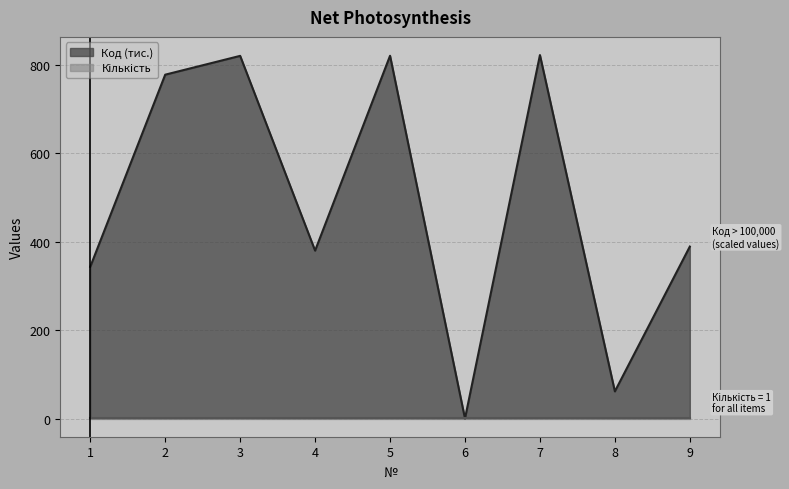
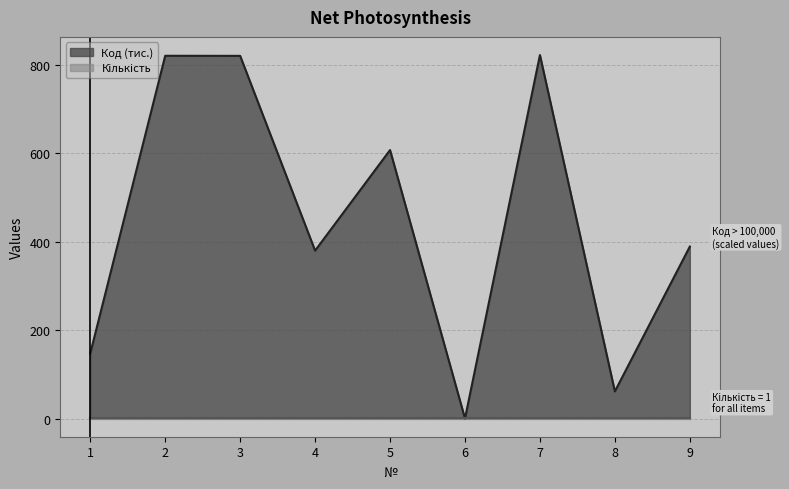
  {
    "Код (тис.)": {
-     "1": 340,
-     "2": 780,
+     "1": 150,
+     "2": 820,
      "3": 820,
      "4": 380,
-     "5": 820,
+     "5": 610,
      "7": 820,
      "8": 60
    },
    "Кількість": {
      "1": 0,
      "2": 0,
      "3": 0,
      "4": 0,
      "5": 0,
      "7": 0,
      "8": 0
    }
  }
